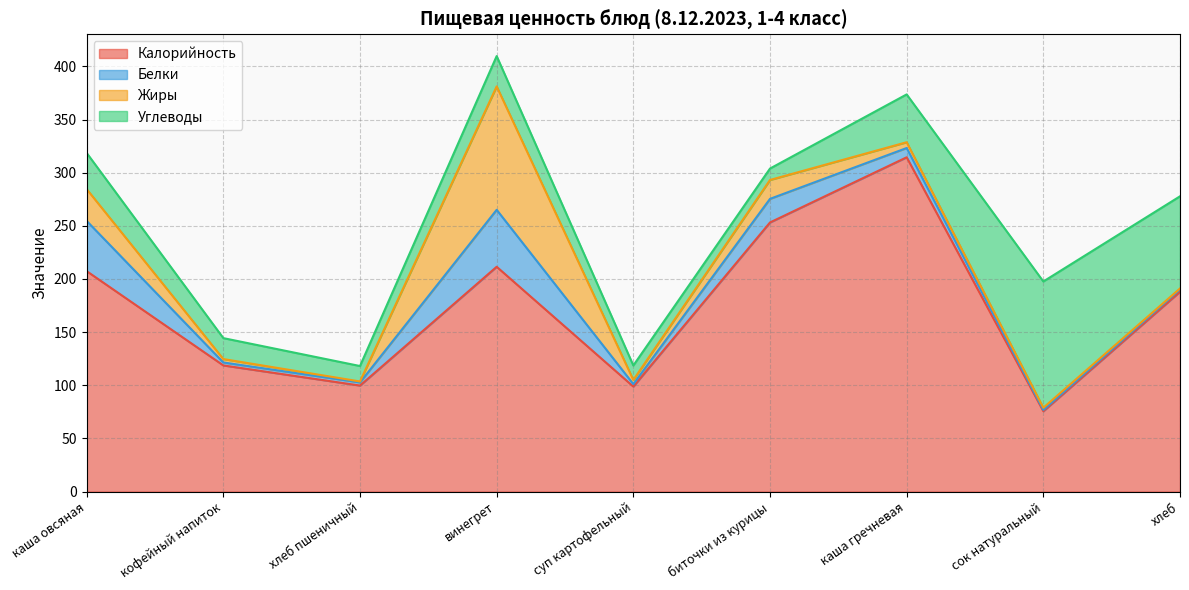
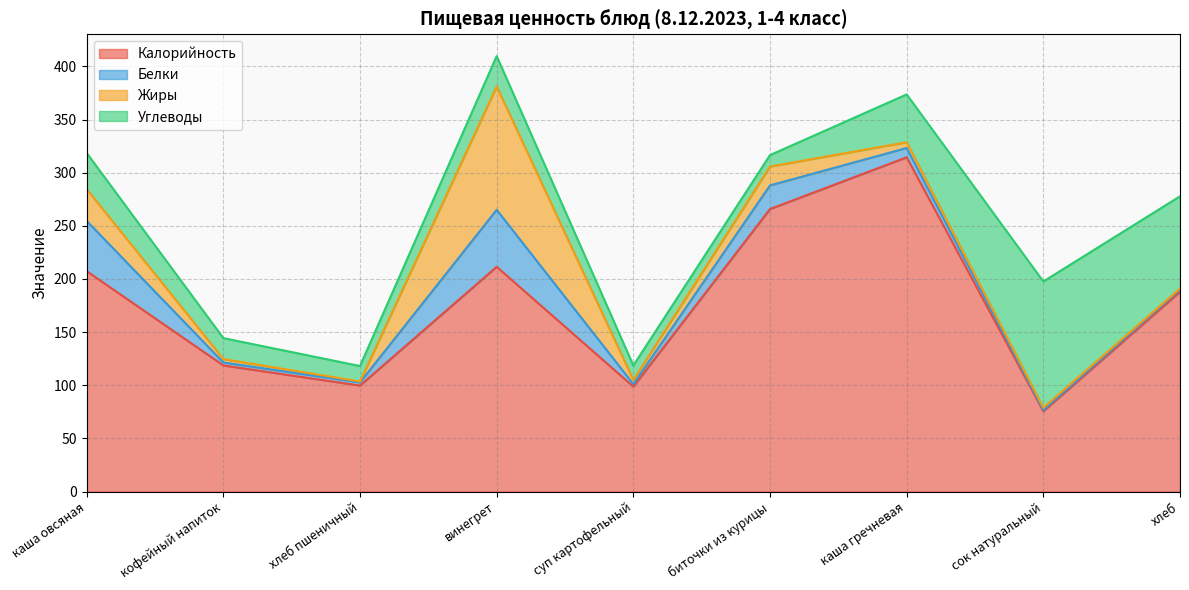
  {
    "Калорийность": {
      "каша овсяная": 207,
      "кофейный напиток": 119,
      "хлеб пшеничный": 100,
      "винегрет": 212,
-     "биточки из курицы": 253,
+     "биточки из курицы": 266,
      "каша гречневая": 315
    },
    "Белки": {
      "каша овсяная": 47,
      "кофейный напиток": 3,
      "винегрет": 54,
      "биточки из курицы": 22,
      "каша гречневая": 9
    },
    "Жиры": {
      "каша овсяная": 30,
      "кофейный напиток": 3,
      "винегрет": 116,
      "суп картофельный": 4,
      "биточки из курицы": 18,
      "каша гречневая": 5
    },
    "Углеводы": {
      "каша овсяная": 34,
      "кофейный напиток": 20,
      "хлеб пшеничный": 15,
      "винегрет": 29,
      "суп картофельный": 14,
      "биточки из курицы": 11,
      "каша гречневая": 45,
      "сок натуральный": 119,
      "хлеб": 87
    }
  }
